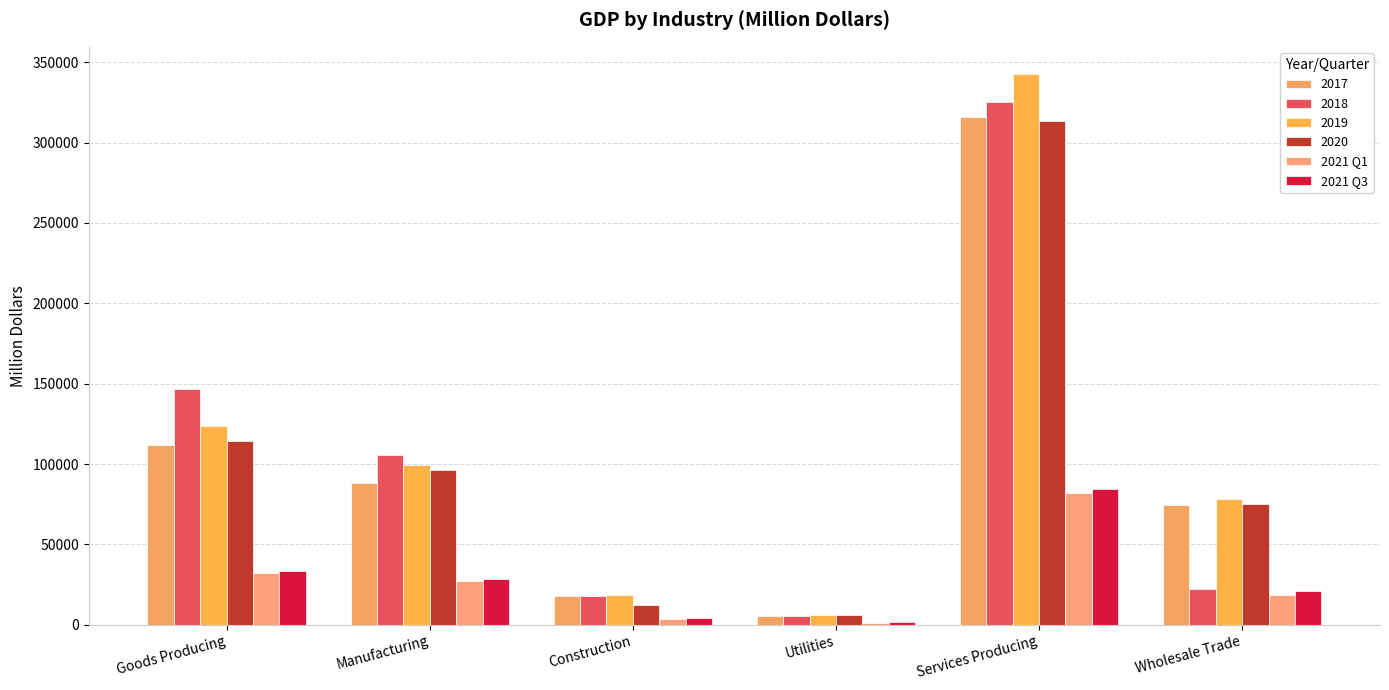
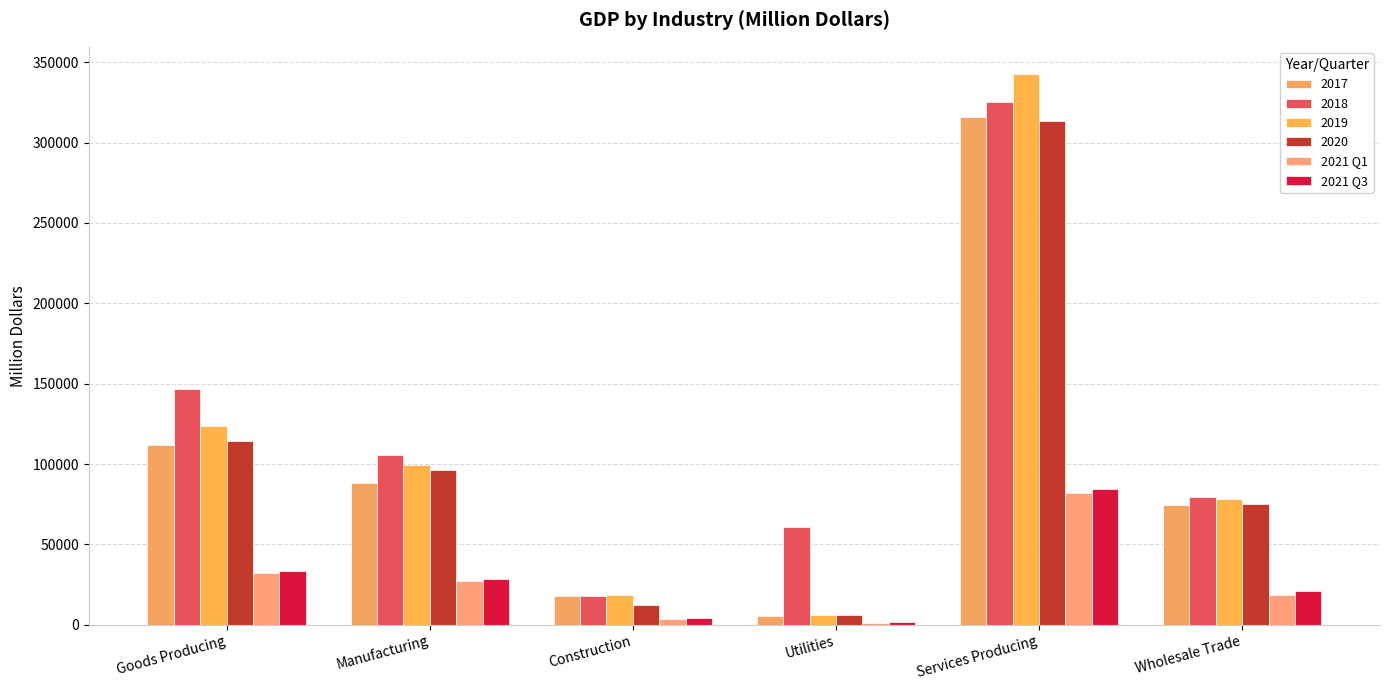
  {
    "2018": {
      "Goods Producing": 147000,
      "Manufacturing": 106000,
      "Construction": 18000,
-     "Utilities": 6000,
+     "Utilities": 61000,
      "Services Producing": 325000,
-     "Wholesale Trade": 22000
+     "Wholesale Trade": 80000
    }
  }
